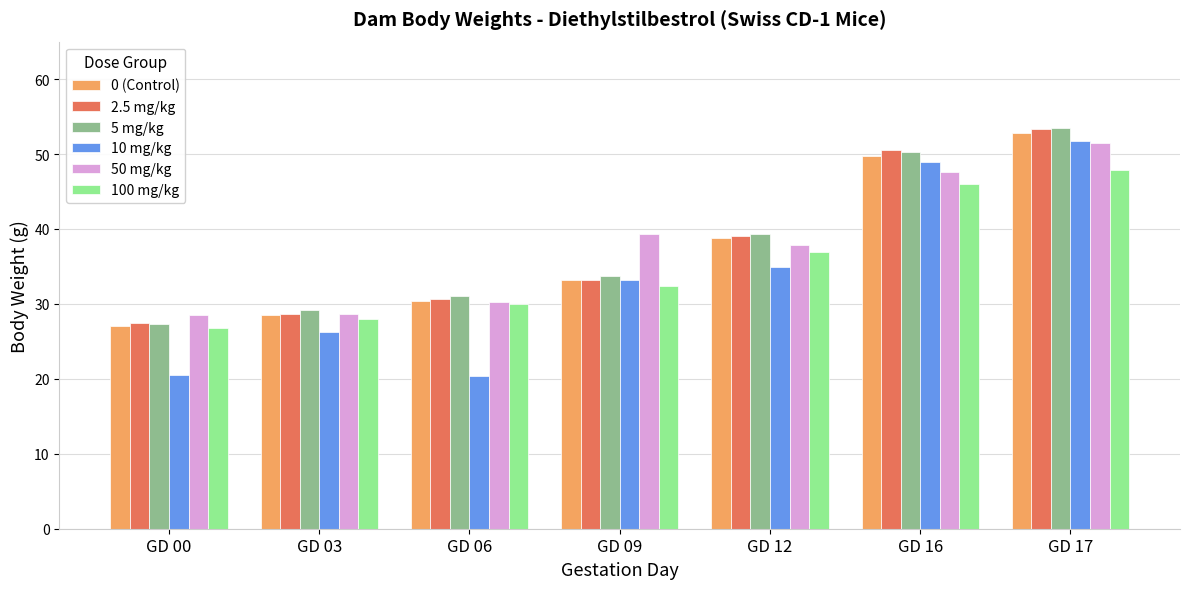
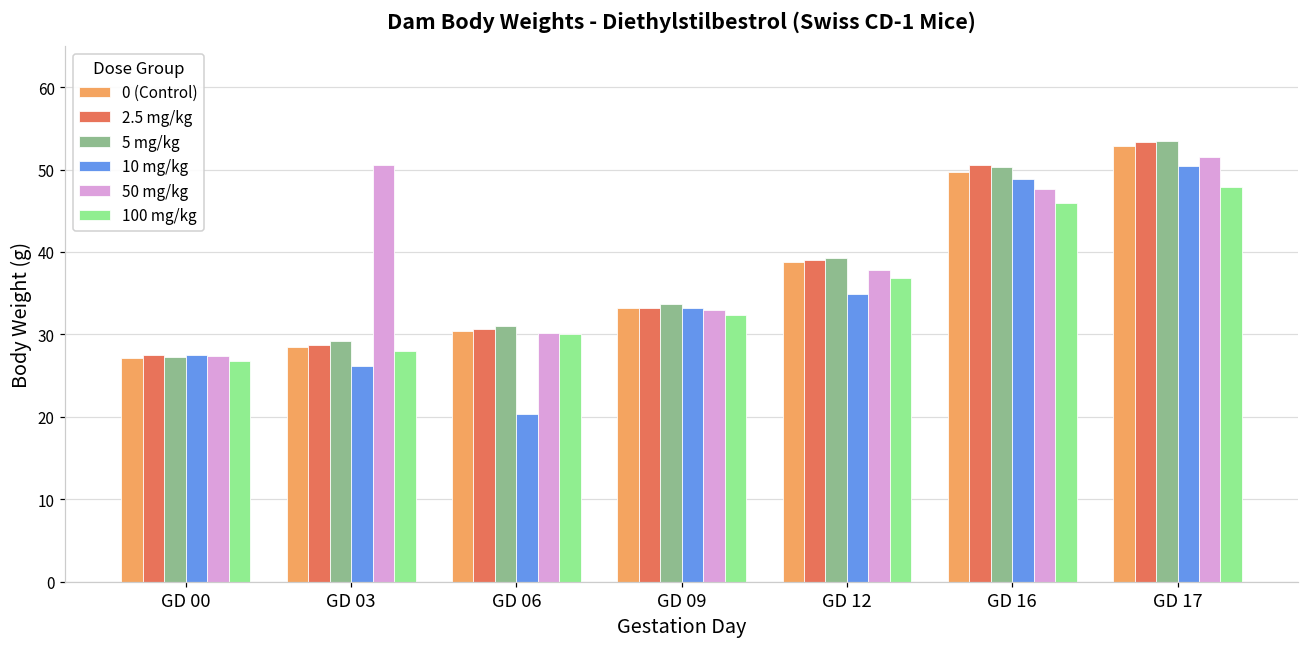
  {
    "10 mg/kg": {
-     "GD 00": 21,
+     "GD 00": 28,
      "GD 03": 26,
      "GD 06": 20,
      "GD 09": 33,
      "GD 12": 35,
      "GD 16": 49,
-     "GD 17": 52
+     "GD 17": 50
    },
    "50 mg/kg": {
-     "GD 00": 29,
-     "GD 03": 29,
+     "GD 00": 27,
+     "GD 03": 51,
      "GD 06": 30,
-     "GD 09": 39,
+     "GD 09": 33,
      "GD 12": 38,
      "GD 16": 48,
      "GD 17": 52
    }
  }
